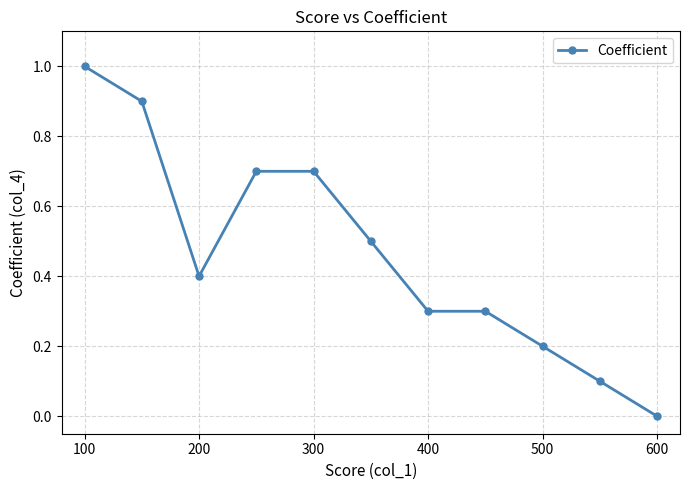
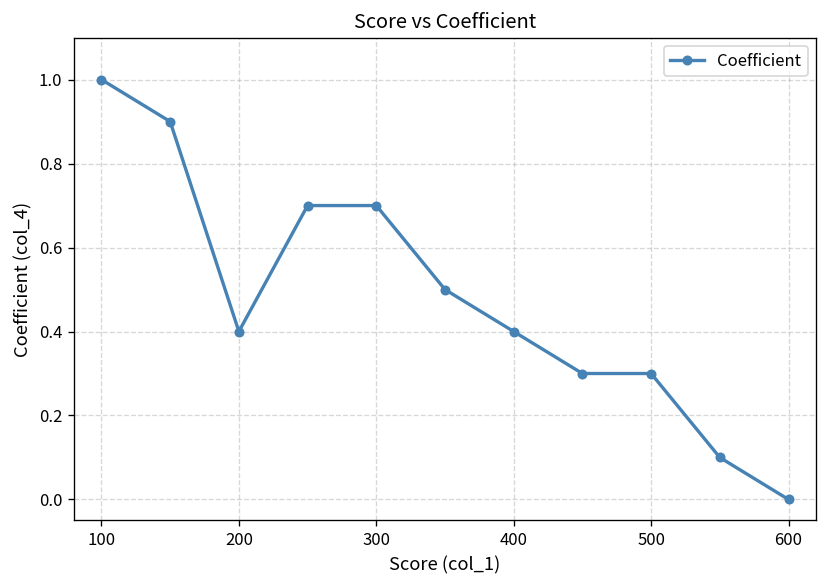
  {
    "100": 1.0,
    "200": 0.4,
    "300": 0.7,
-   "400": 0.3,
-   "500": 0.2,
+   "400": 0.4,
+   "500": 0.3,
    "600": 0.0
  }
